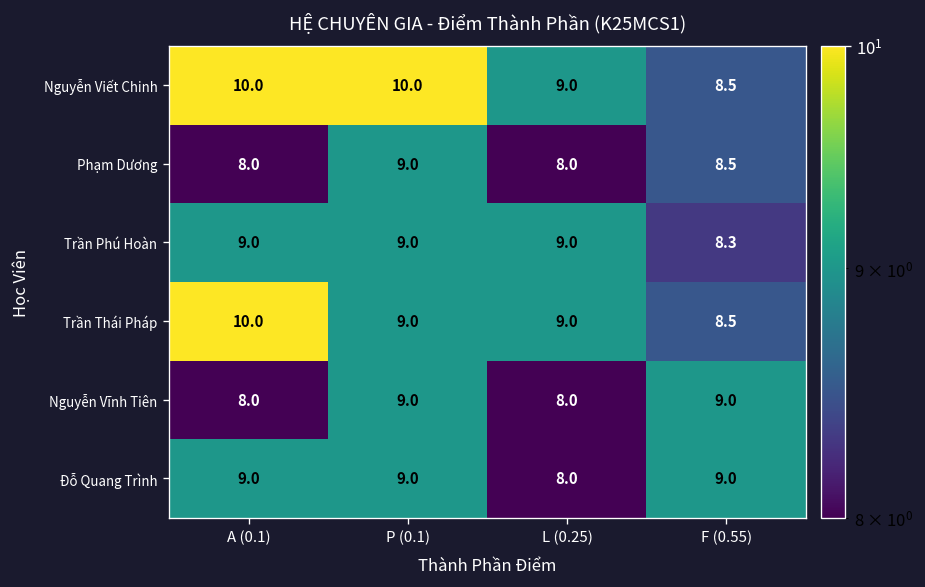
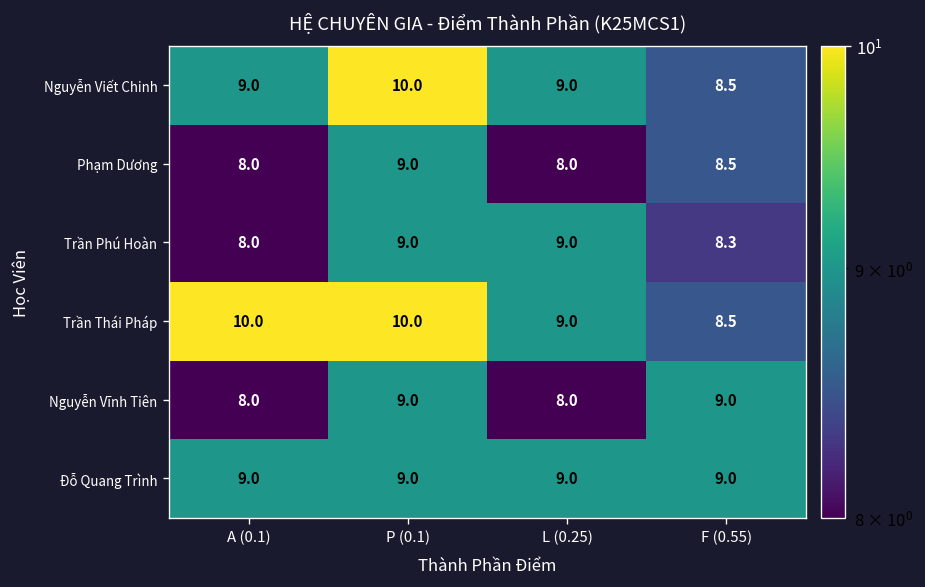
  {
    "Nguyễn Viết Chinh": {
-     "A (0.1)": 10.0,
+     "A (0.1)": 9.0,
      "P (0.1)": 10.0,
      "L (0.25)": 9.0,
      "F (0.55)": 8.5
    },
    "Phạm Dương": {
      "A (0.1)": 8.0,
      "P (0.1)": 9.0,
      "L (0.25)": 8.0,
      "F (0.55)": 8.5
    },
    "Trần Phú Hoàn": {
-     "A (0.1)": 9.0,
+     "A (0.1)": 8.0,
      "P (0.1)": 9.0,
      "L (0.25)": 9.0,
      "F (0.55)": 8.3
    },
    "Trần Thái Pháp": {
      "A (0.1)": 10.0,
-     "P (0.1)": 9.0,
+     "P (0.1)": 10.0,
      "L (0.25)": 9.0,
      "F (0.55)": 8.5
    },
    "Nguyễn Vĩnh Tiên": {
      "A (0.1)": 8.0,
      "P (0.1)": 9.0,
      "L (0.25)": 8.0,
      "F (0.55)": 9.0
    },
    "Đỗ Quang Trình": {
      "A (0.1)": 9.0,
      "P (0.1)": 9.0,
-     "L (0.25)": 8.0,
+     "L (0.25)": 9.0,
      "F (0.55)": 9.0
    }
  }
